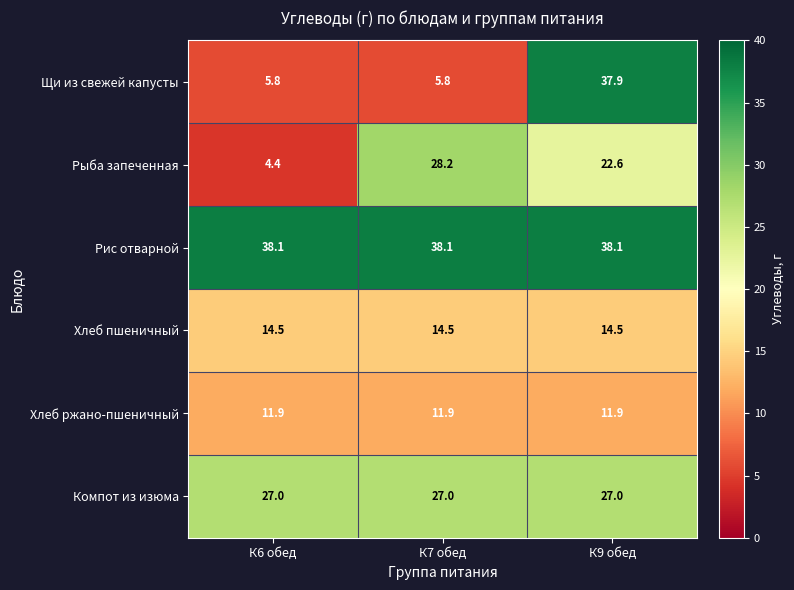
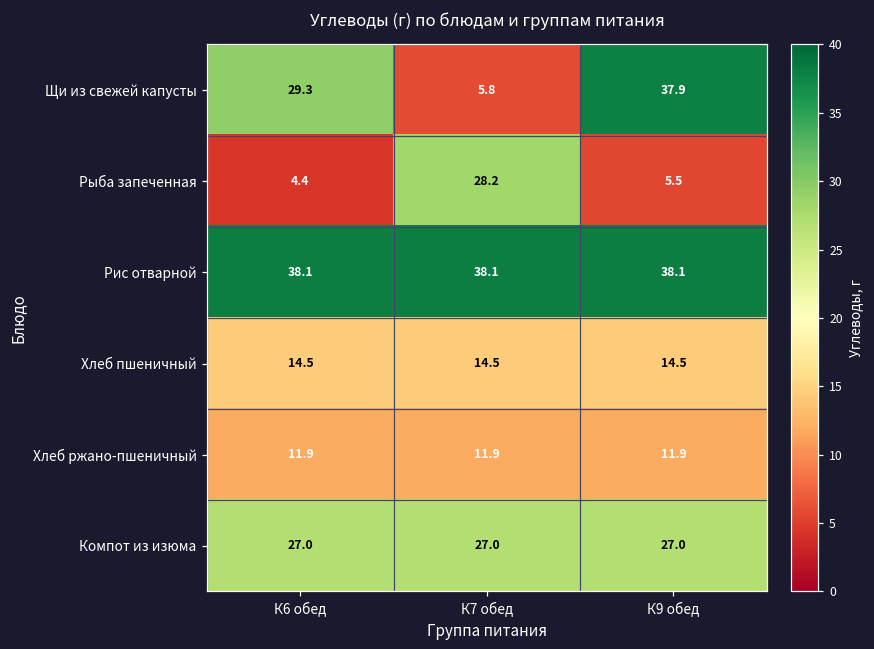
  {
    "Щи из свежей капусты": {
-     "К6 обед": 5.8,
+     "К6 обед": 29.3,
      "К7 обед": 5.8,
      "К9 обед": 37.9
    },
    "Рыба запеченная": {
      "К6 обед": 4.4,
      "К7 обед": 28.2,
-     "К9 обед": 22.6
+     "К9 обед": 5.5
    },
    "Рис отварной": {
      "К6 обед": 38.1,
      "К7 обед": 38.1,
      "К9 обед": 38.1
    },
    "Хлеб пшеничный": {
      "К6 обед": 14.5,
      "К7 обед": 14.5,
      "К9 обед": 14.5
    },
    "Хлеб ржано-пшеничный": {
      "К6 обед": 11.9,
      "К7 обед": 11.9,
      "К9 обед": 11.9
    },
    "Компот из изюма": {
      "К6 обед": 27.0,
      "К7 обед": 27.0,
      "К9 обед": 27.0
    }
  }
